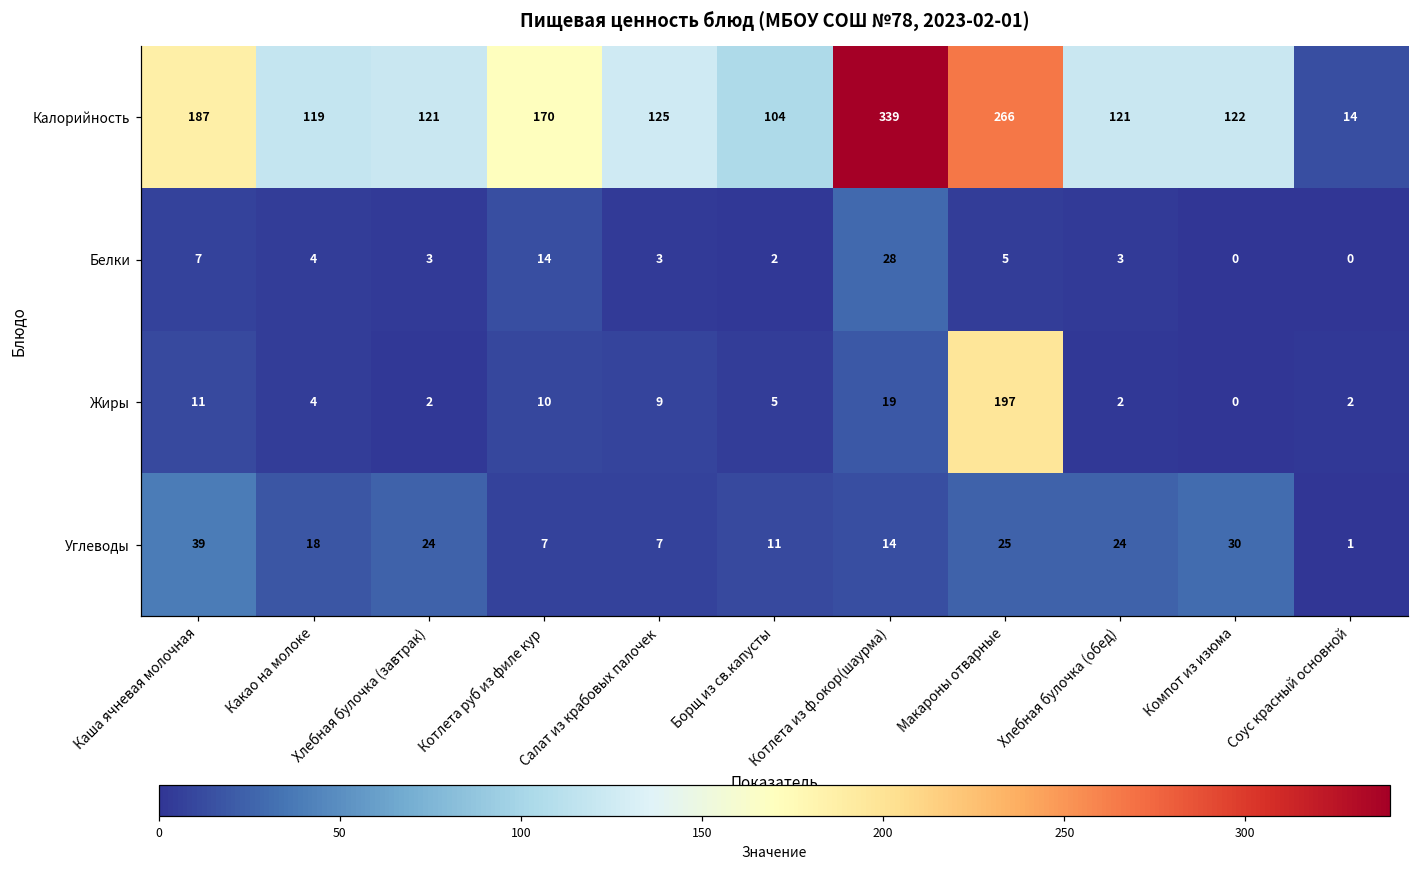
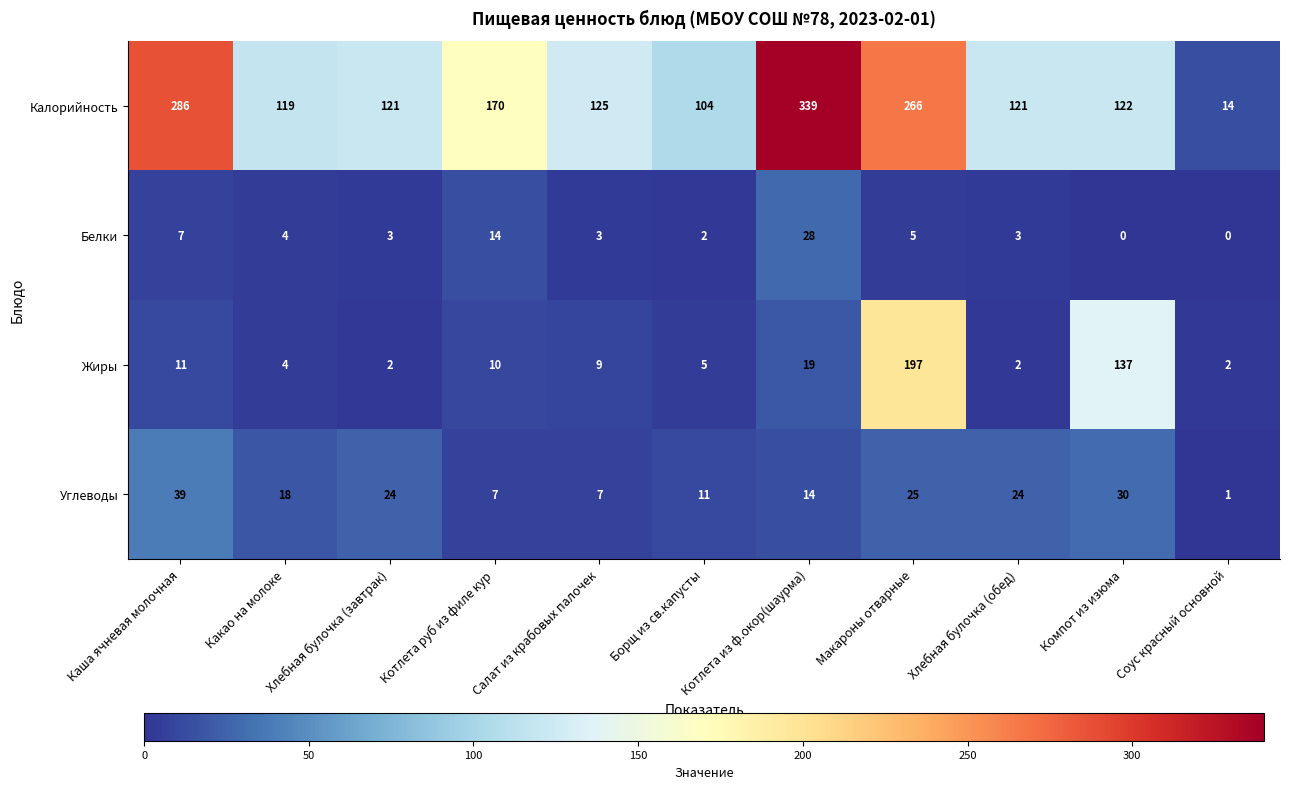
  {
    "Калорийность": {
-     "Каша ячневая молочная": 187,
+     "Каша ячневая молочная": 286,
      "Какао на молоке": 119,
      "Хлебная булочка (завтрак)": 121,
      "Котлета руб из филе кур": 170,
      "Салат из крабовых палочек": 125,
      "Борщ из св.капусты": 104,
      "Котлета из ф.окор(шаурма)": 339,
      "Макароны отварные": 266,
      "Хлебная булочка (обед)": 121,
      "Компот из изюма": 122,
      "Соус красный основной": 14
    },
    "Белки": {
      "Каша ячневая молочная": 7,
      "Какао на молоке": 4,
      "Хлебная булочка (завтрак)": 3,
      "Котлета руб из филе кур": 14,
      "Салат из крабовых палочек": 3,
      "Борщ из св.капусты": 2,
      "Котлета из ф.окор(шаурма)": 28,
      "Макароны отварные": 5,
      "Хлебная булочка (обед)": 3,
      "Компот из изюма": 0,
      "Соус красный основной": 0
    },
    "Жиры": {
      "Каша ячневая молочная": 11,
      "Какао на молоке": 4,
      "Хлебная булочка (завтрак)": 2,
      "Котлета руб из филе кур": 10,
      "Салат из крабовых палочек": 9,
      "Борщ из св.капусты": 5,
      "Котлета из ф.окор(шаурма)": 19,
      "Макароны отварные": 197,
      "Хлебная булочка (обед)": 2,
-     "Компот из изюма": 0,
+     "Компот из изюма": 137,
      "Соус красный основной": 2
    },
    "Углеводы": {
      "Каша ячневая молочная": 39,
      "Какао на молоке": 18,
      "Хлебная булочка (завтрак)": 24,
      "Котлета руб из филе кур": 7,
      "Салат из крабовых палочек": 7,
      "Борщ из св.капусты": 11,
      "Котлета из ф.окор(шаурма)": 14,
      "Макароны отварные": 25,
      "Хлебная булочка (обед)": 24,
      "Компот из изюма": 30,
      "Соус красный основной": 1
    }
  }
